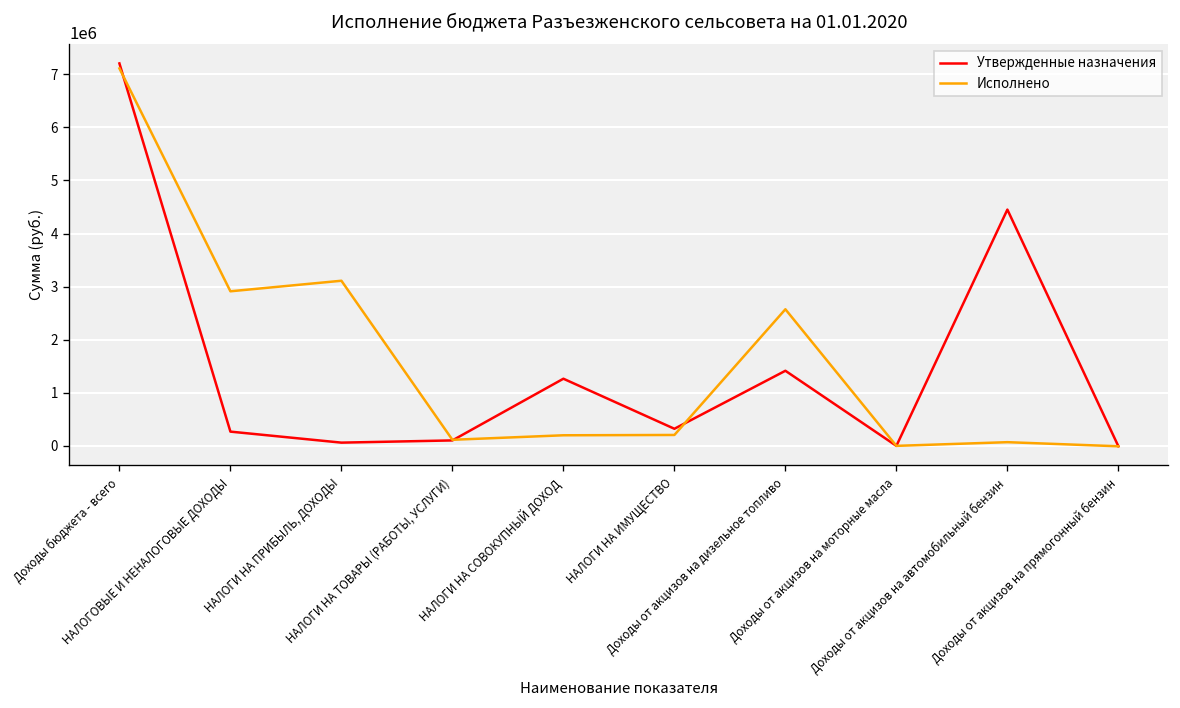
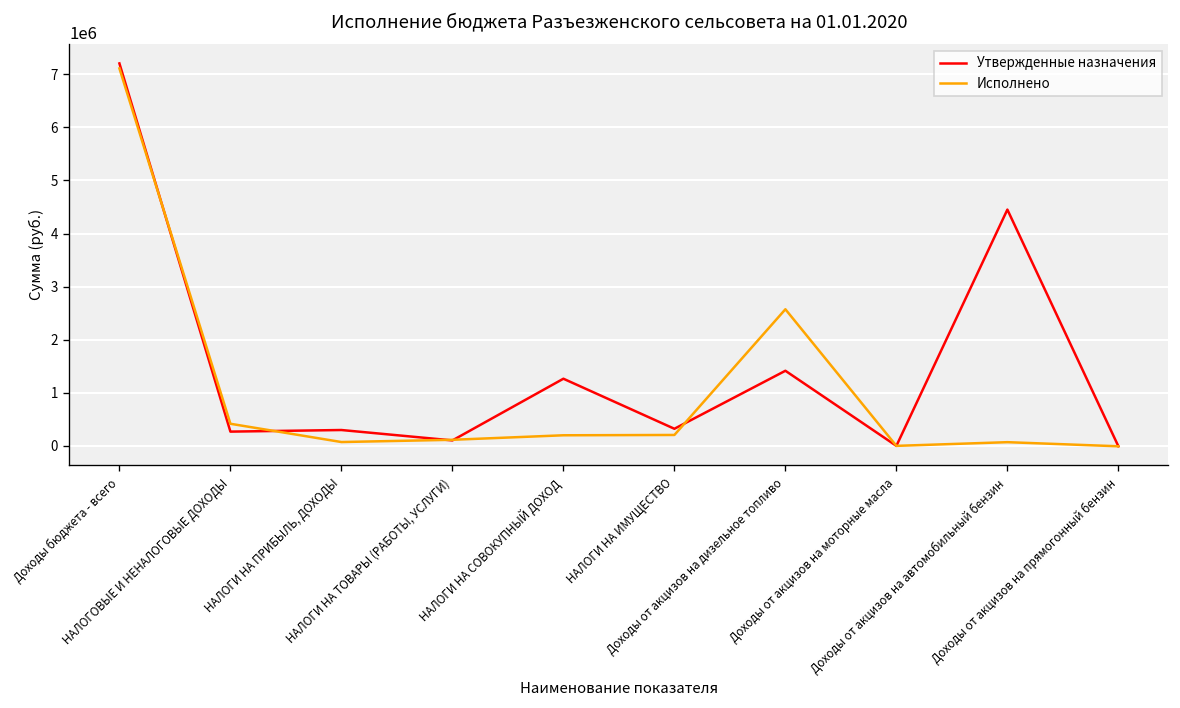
  {
    "Утвержденные назначения": {
      "Доходы бюджета - всего": 7200000,
      "НАЛОГОВЫЕ И НЕНАЛОГОВЫЕ ДОХОДЫ": 300000,
-     "НАЛОГИ НА ПРИБЫЛЬ, ДОХОДЫ": 100000,
+     "НАЛОГИ НА ПРИБЫЛЬ, ДОХОДЫ": 300000,
      "НАЛОГИ НА СОВОКУПНЫЙ ДОХОД": 1300000,
      "НАЛОГИ НА ИМУЩЕСТВО": 300000,
      "Доходы от акцизов на дизельное топливо": 1400000,
      "Доходы от акцизов на автомобильный бензин": 4500000
    },
    "Исполнено": {
      "Доходы бюджета - всего": 7100000,
-     "НАЛОГОВЫЕ И НЕНАЛОГОВЫЕ ДОХОДЫ": 2900000,
-     "НАЛОГИ НА ПРИБЫЛЬ, ДОХОДЫ": 3100000,
+     "НАЛОГОВЫЕ И НЕНАЛОГОВЫЕ ДОХОДЫ": 400000,
+     "НАЛОГИ НА ПРИБЫЛЬ, ДОХОДЫ": 100000,
      "НАЛОГИ НА СОВОКУПНЫЙ ДОХОД": 200000,
      "НАЛОГИ НА ИМУЩЕСТВО": 200000,
      "Доходы от акцизов на дизельное топливо": 2600000,
      "Доходы от акцизов на автомобильный бензин": 100000
    }
  }
